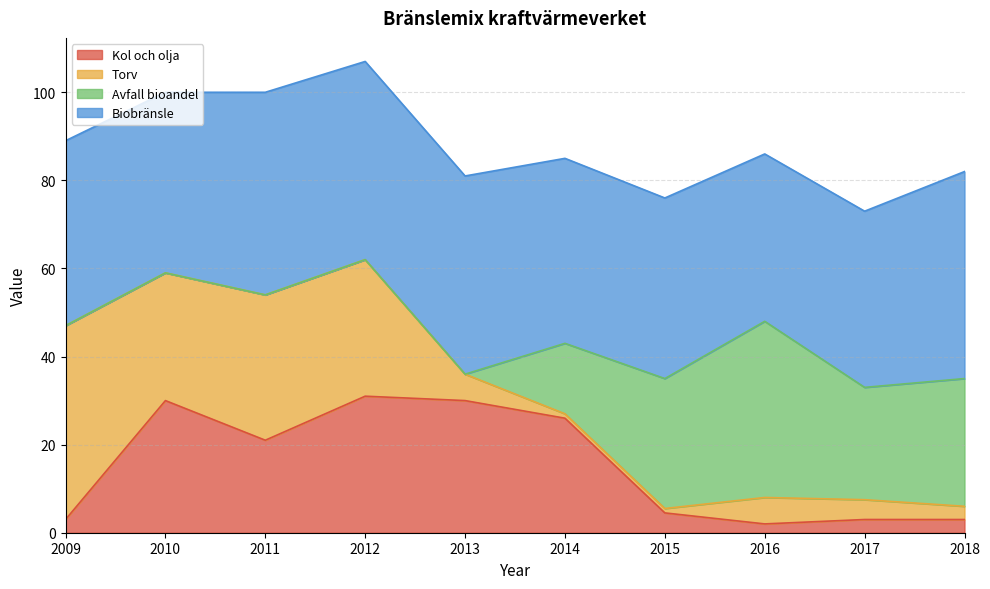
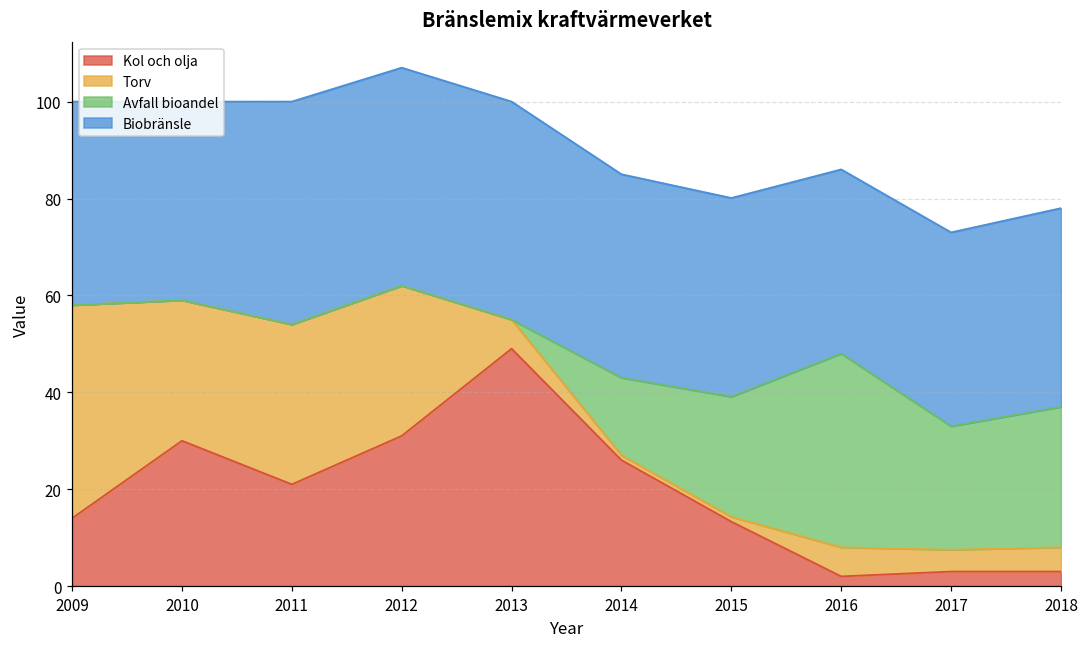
  {
    "Kol och olja": {
-     "2009": 3,
+     "2009": 14,
      "2010": 30,
      "2011": 21,
      "2012": 31,
-     "2013": 30,
+     "2013": 49,
      "2014": 26,
-     "2015": 5,
+     "2015": 13,
      "2016": 2,
      "2017": 3,
      "2018": 3
    },
    "Torv": {
      "2014": 1,
      "2015": 1,
      "2016": 6,
      "2017": 5,
-     "2018": 3
+     "2018": 5
    },
    "Avfall bioandel": {
      "2014": 16,
-     "2015": 30,
+     "2015": 25,
      "2016": 40,
      "2017": 26,
      "2018": 29
    },
    "Biobränsle": {
      "2009": 42,
      "2011": 46,
      "2012": 45,
      "2013": 45,
      "2014": 42,
      "2015": 41,
      "2016": 38,
      "2017": 40,
-     "2018": 47
+     "2018": 41
    }
  }
